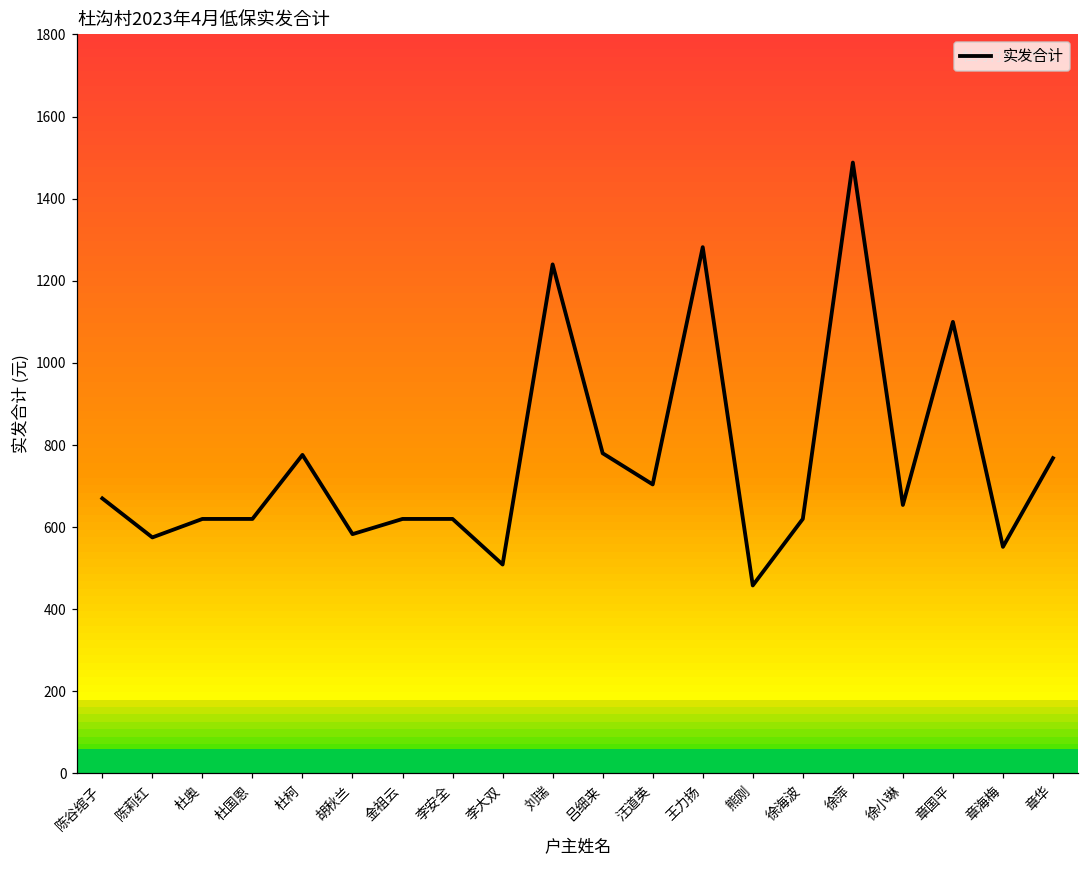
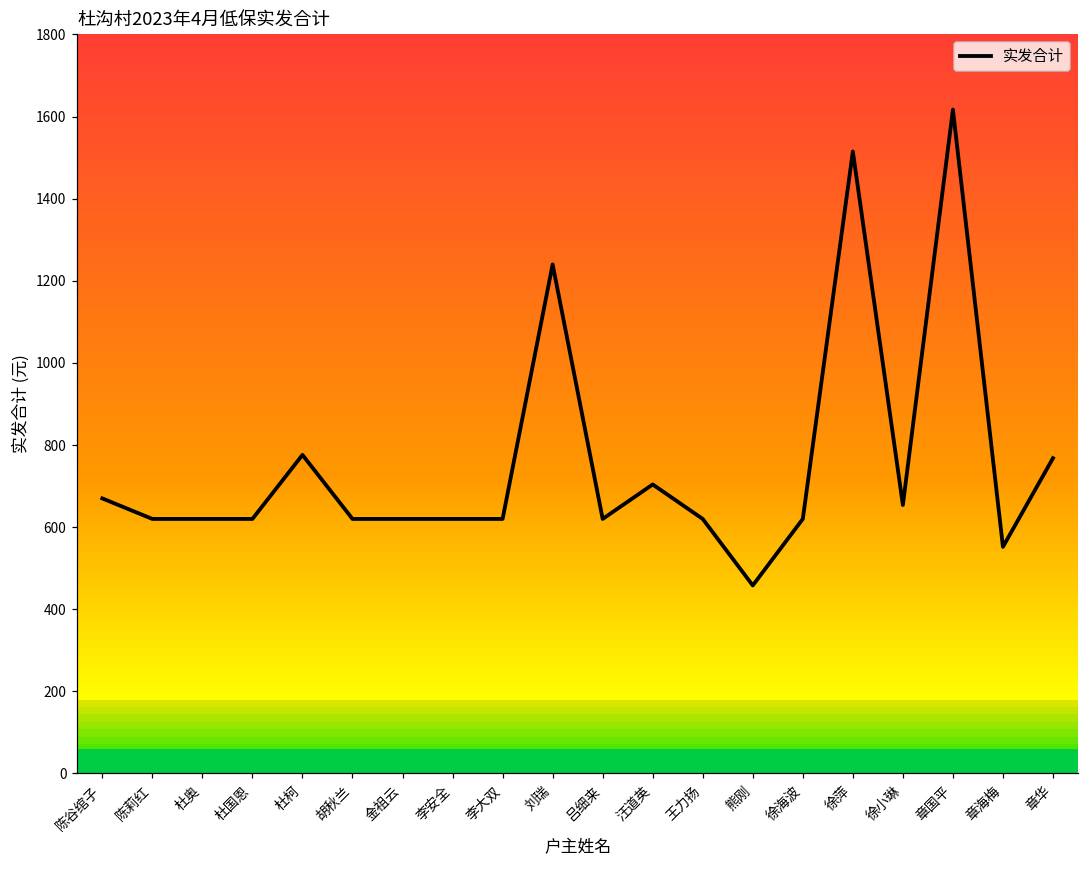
  {
    "实发合计": {
      "陈谷绾子": 670,
-     "陈莉红": 580,
+     "陈莉红": 620,
      "杜奥": 620,
      "杜国恩": 620,
      "杜柯": 780,
-     "胡秋兰": 580,
+     "胡秋兰": 620,
      "金祖云": 620,
      "李安全": 620,
-     "李大双": 510,
+     "李大双": 620,
      "刘瑞": 1240,
-     "吕细来": 780,
+     "吕细来": 620,
      "汪道英": 700,
-     "王力扬": 1280,
+     "王力扬": 620,
      "熊刚": 460,
      "徐海波": 620,
-     "徐萍": 1490,
+     "徐萍": 1520,
      "徐小琳": 650,
-     "章国平": 1100,
+     "章国平": 1620,
      "章海梅": 550,
      "章华": 770
    }
  }
